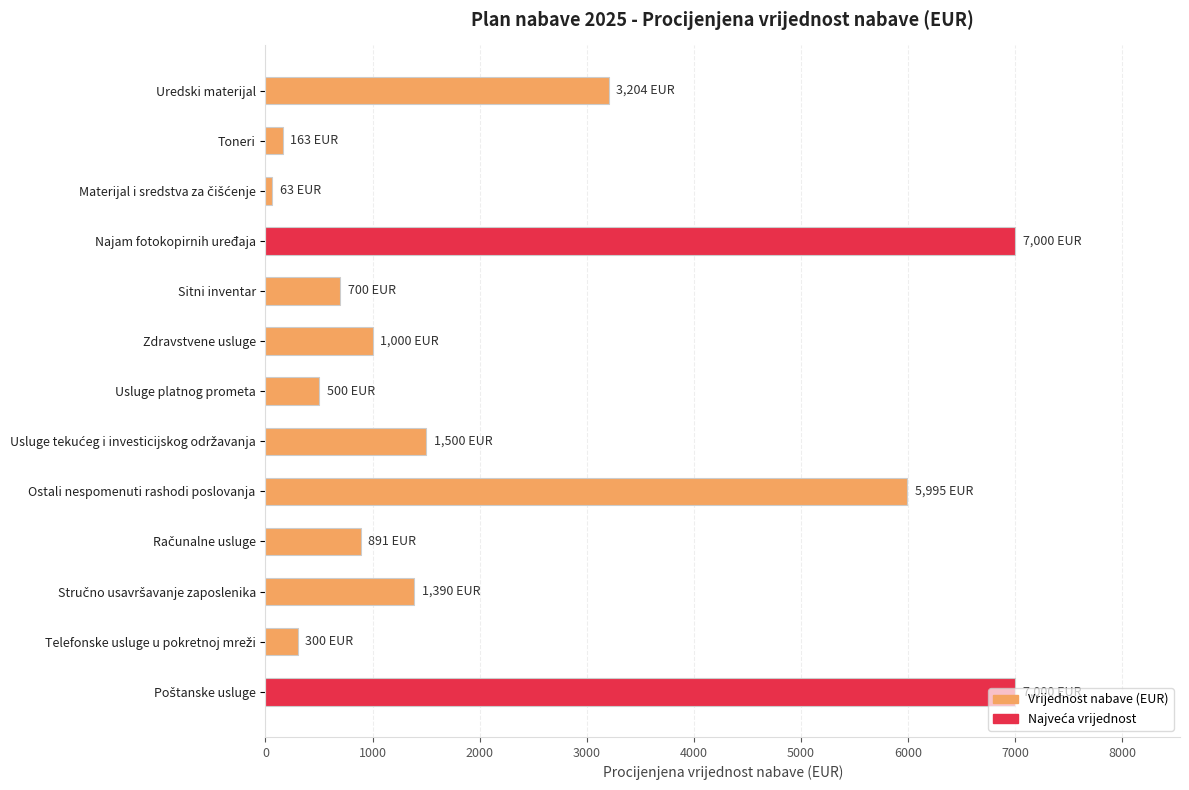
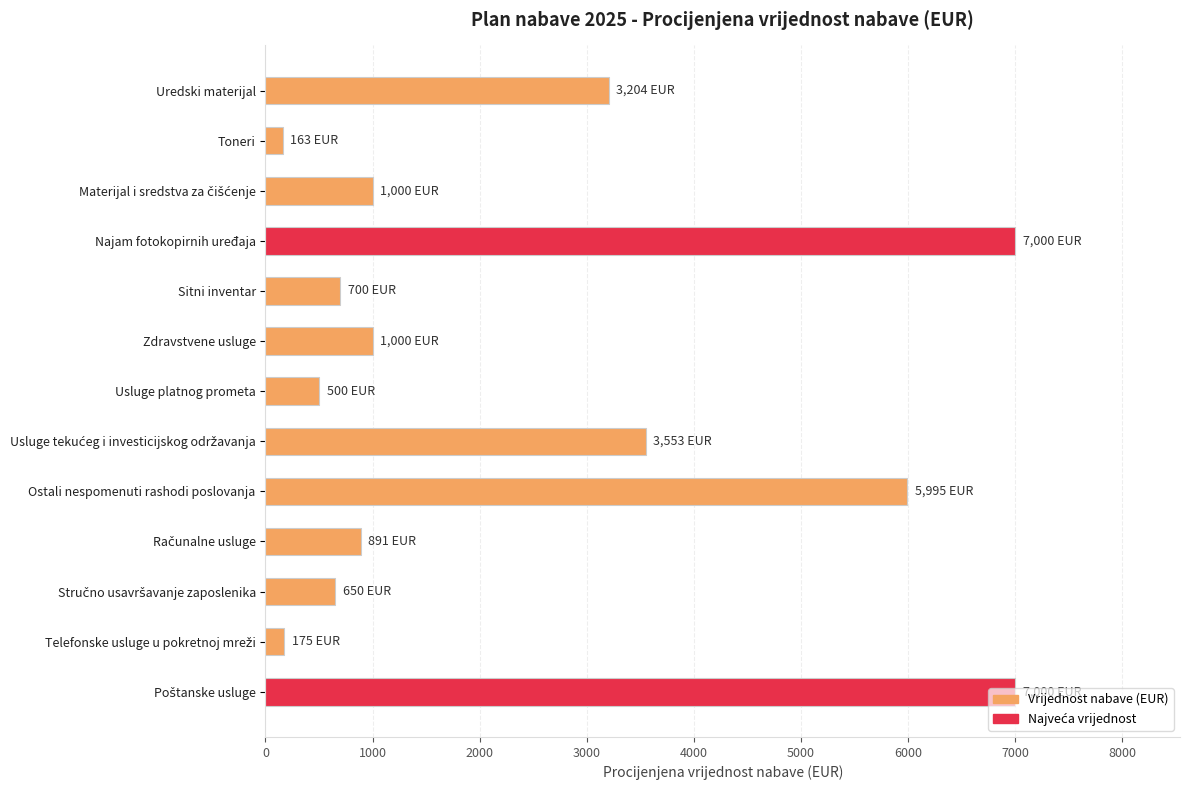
  {
    "Uredski materijal": "3,204",
    "Toneri": "163",
-   "Materijal i sredstva za čišćenje": "63",
+   "Materijal i sredstva za čišćenje": "1,000",
    "Najam fotokopirnih uređaja": "7,000",
    "Sitni inventar": "700",
    "Zdravstvene usluge": "1,000",
    "Usluge platnog prometa": "500",
-   "Usluge tekućeg i investicijskog održavanja": "1,500",
+   "Usluge tekućeg i investicijskog održavanja": "3,553",
    "Ostali nespomenuti rashodi poslovanja": "5,995",
    "Računalne usluge": "891",
-   "Stručno usavršavanje zaposlenika": "1,390",
-   "Telefonske usluge u pokretnoj mreži": "300"
+   "Stručno usavršavanje zaposlenika": "650",
+   "Telefonske usluge u pokretnoj mreži": "175"
  }
